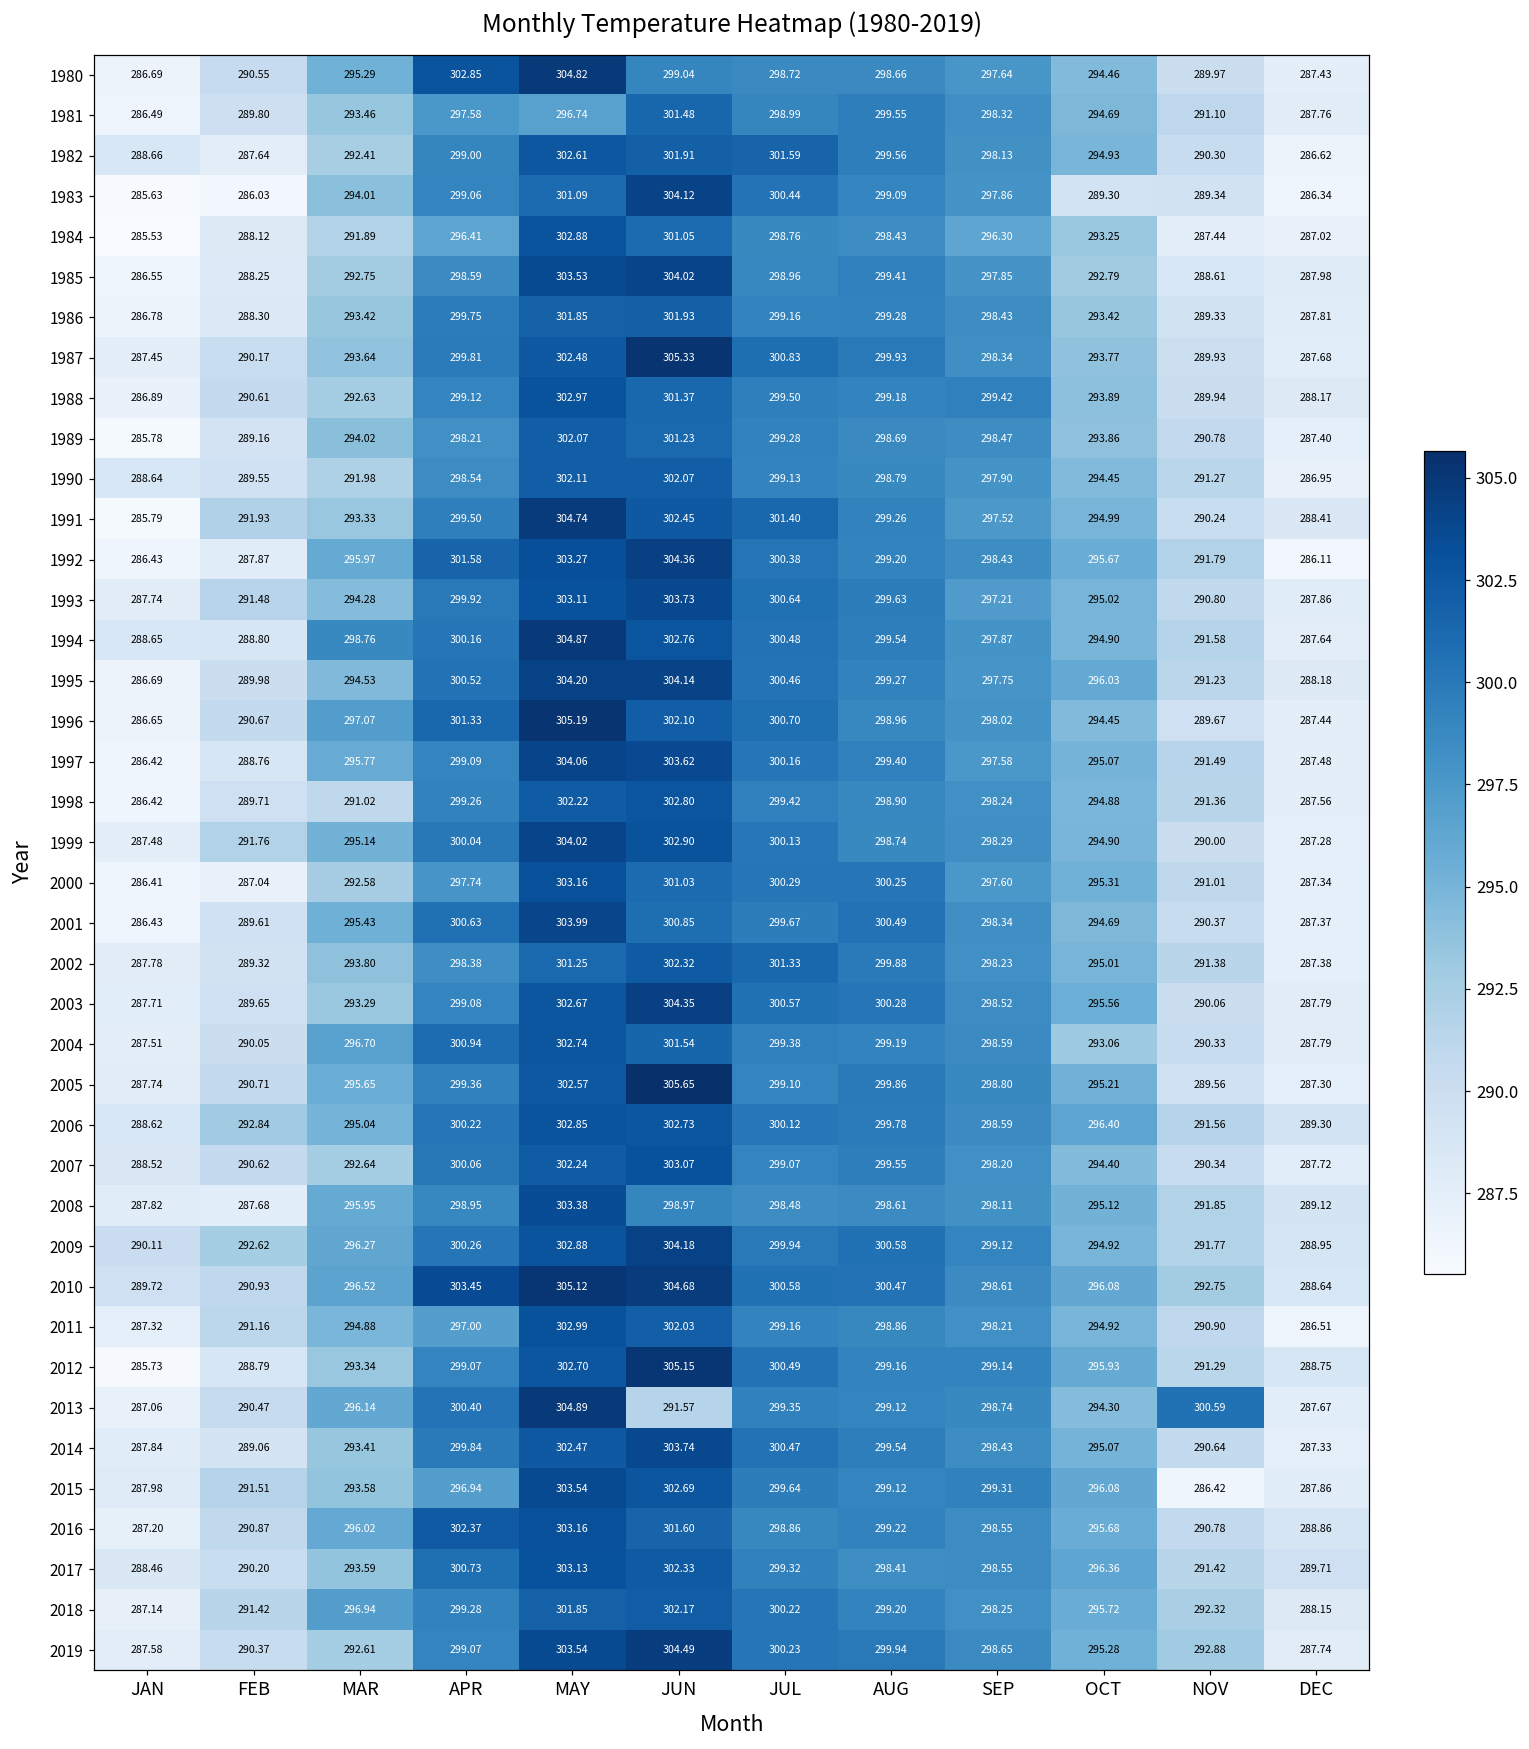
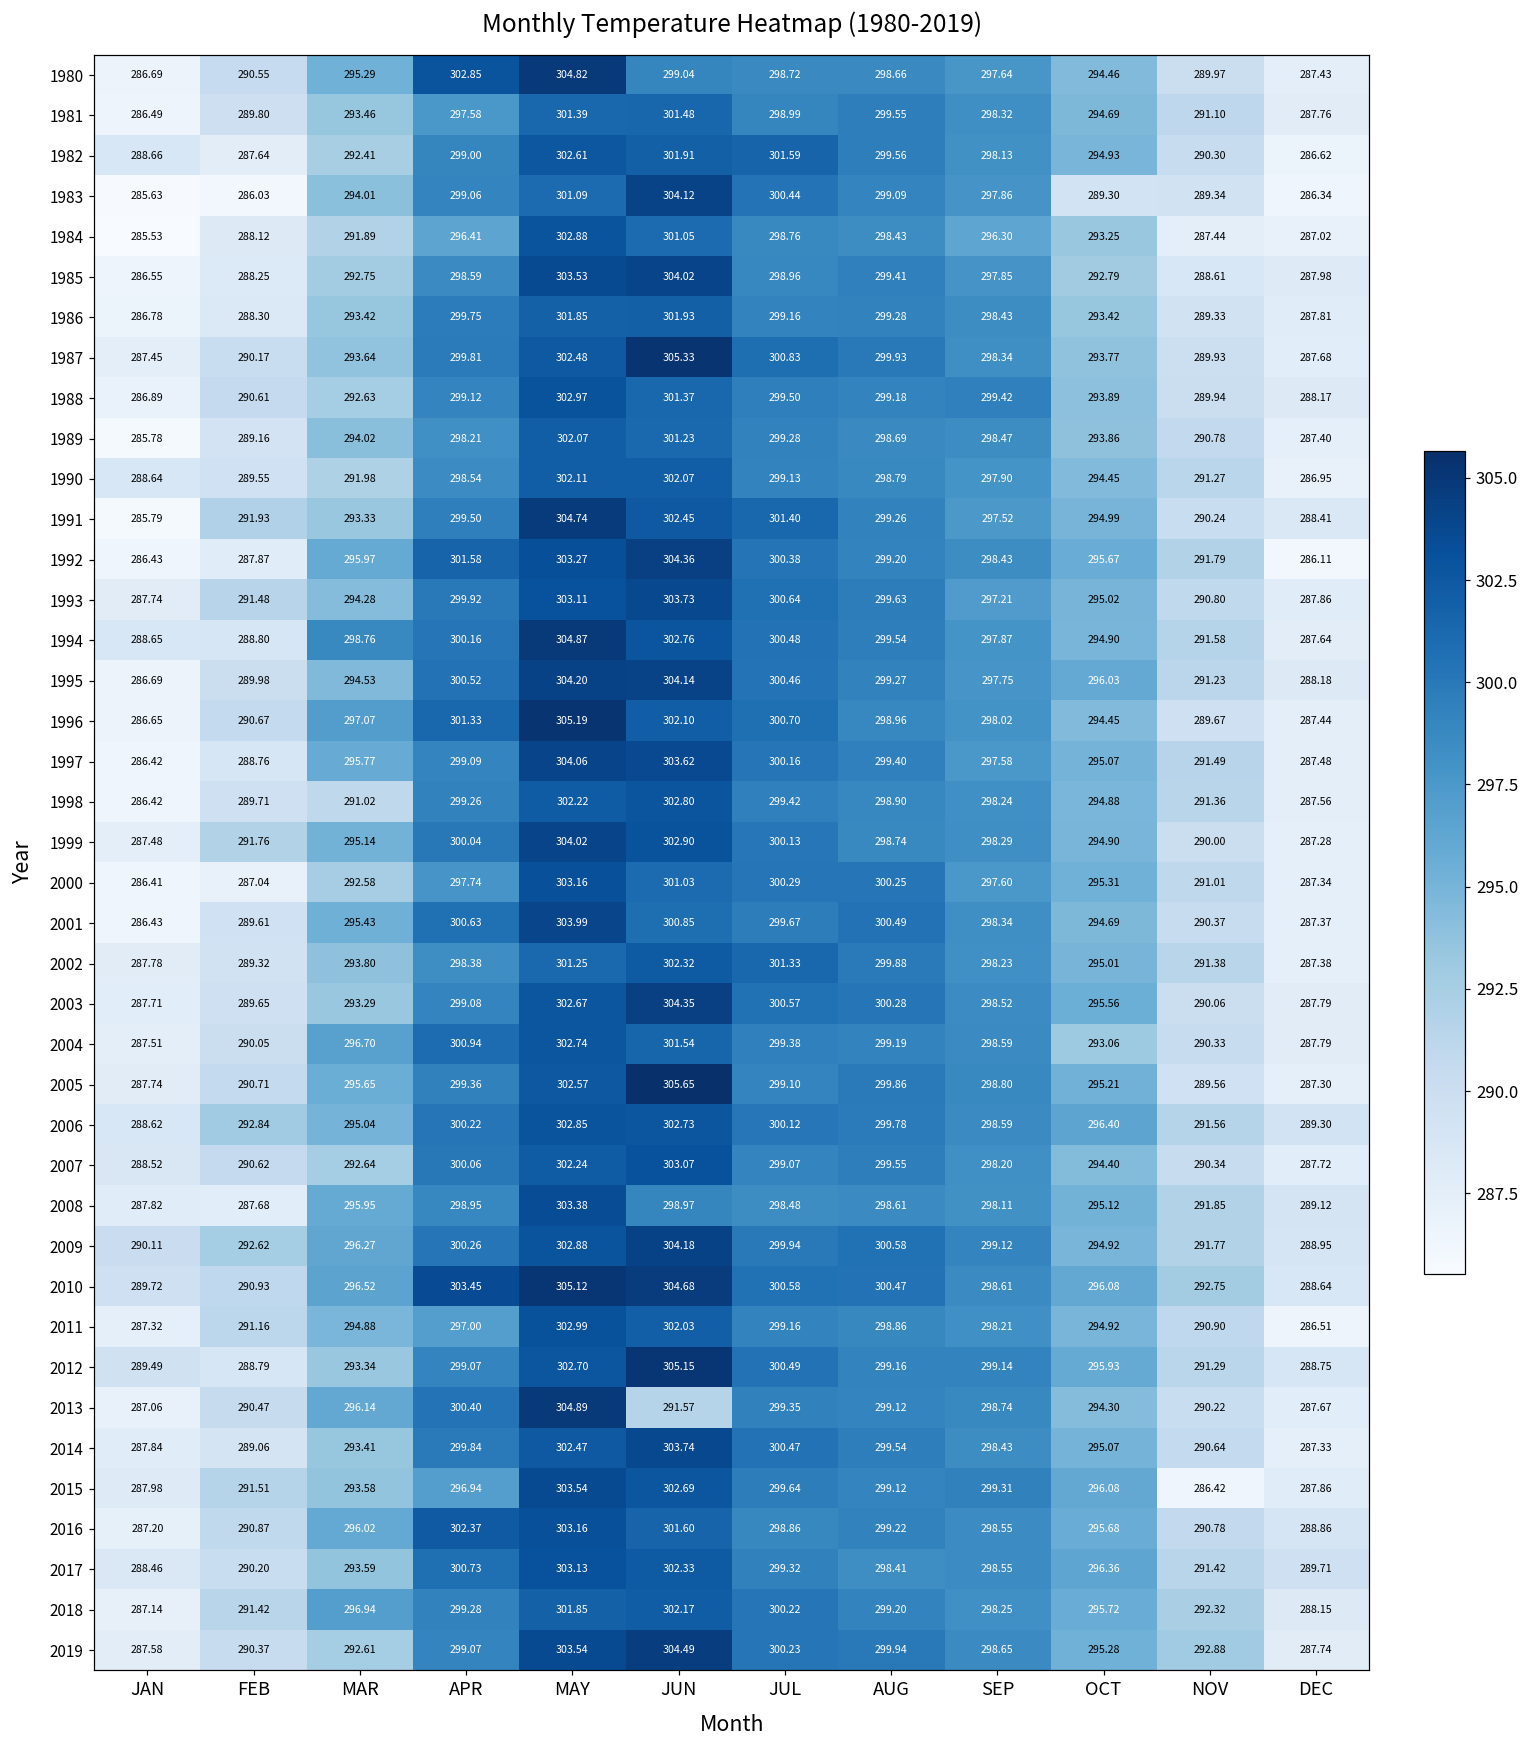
  {
    "1981": {
      "JAN": 286.49,
      "FEB": 289.80,
      "MAR": 293.46,
      "APR": 297.58,
-     "MAY": 296.74,
+     "MAY": 301.39,
      "JUN": 301.48,
      "JUL": 298.99,
      "AUG": 299.55,
      "SEP": 298.32,
      "OCT": 294.69,
      "NOV": 291.10,
      "DEC": 287.76
    },
    "2012": {
-     "JAN": 285.73,
+     "JAN": 289.49,
      "FEB": 288.79,
      "MAR": 293.34,
      "APR": 299.07,
      "MAY": 302.70,
      "JUN": 305.15,
      "JUL": 300.49,
      "AUG": 299.16,
      "SEP": 299.14,
      "OCT": 295.93,
      "NOV": 291.29,
      "DEC": 288.75
    },
    "2013": {
      "JAN": 287.06,
      "FEB": 290.47,
      "MAR": 296.14,
      "APR": 300.40,
      "MAY": 304.89,
      "JUN": 291.57,
      "JUL": 299.35,
      "AUG": 299.12,
      "SEP": 298.74,
      "OCT": 294.30,
-     "NOV": 300.59,
+     "NOV": 290.22,
      "DEC": 287.67
    }
  }
